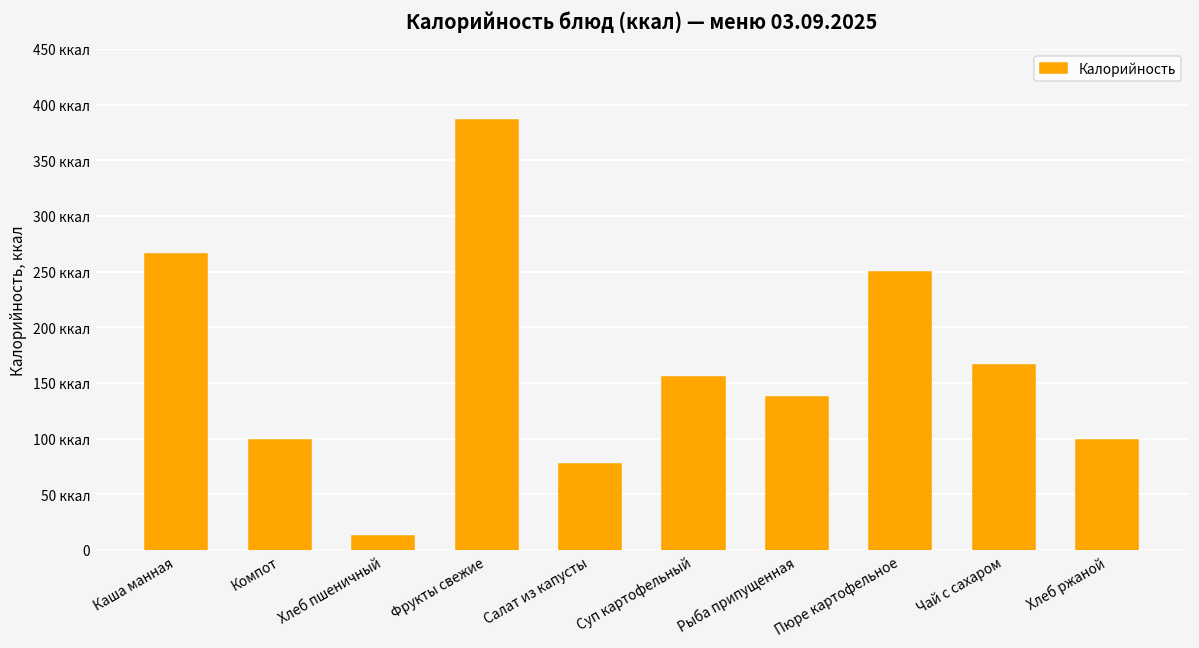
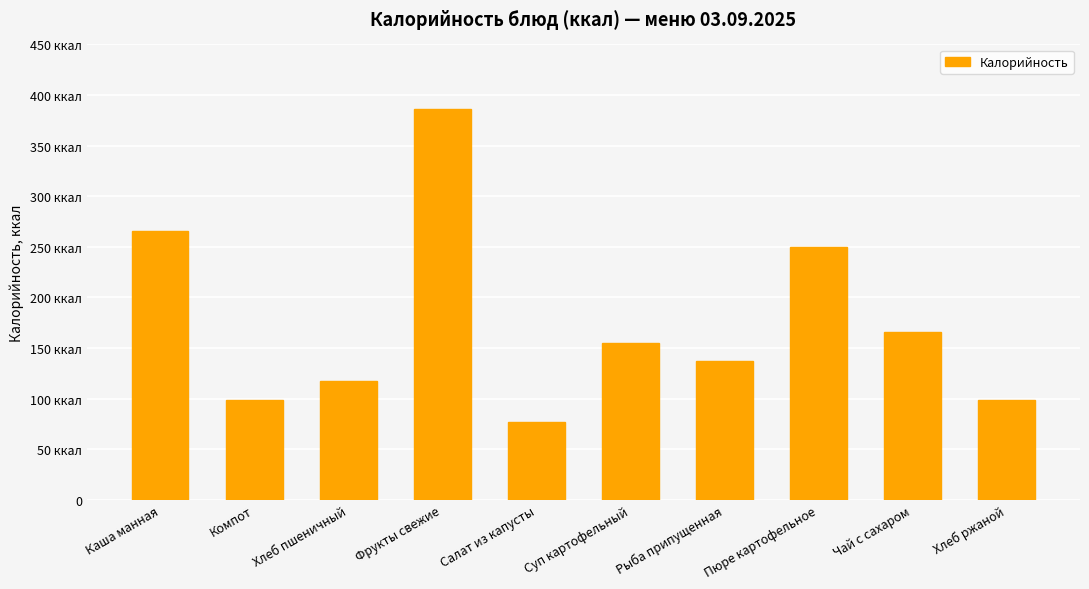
  {
    "Каша манная": "266 ккал",
    "Компот": "99 ккал",
-   "Хлеб пшеничный": "13 ккал",
+   "Хлеб пшеничный": "118 ккал",
    "Фрукты свежие": "386 ккал",
    "Салат из капусты": "77 ккал",
    "Суп картофельный": "155 ккал",
    "Рыба припущенная": "137 ккал",
    "Пюре картофельное": "250 ккал",
    "Чай с сахаром": "166 ккал",
    "Хлеб ржаной": "99 ккал"
  }
